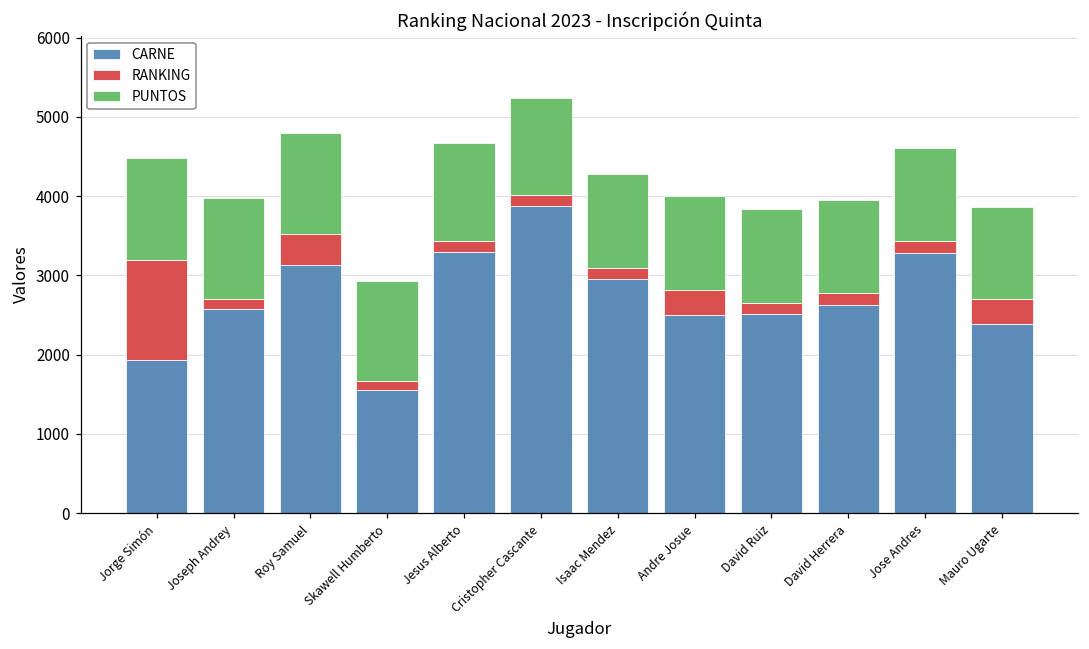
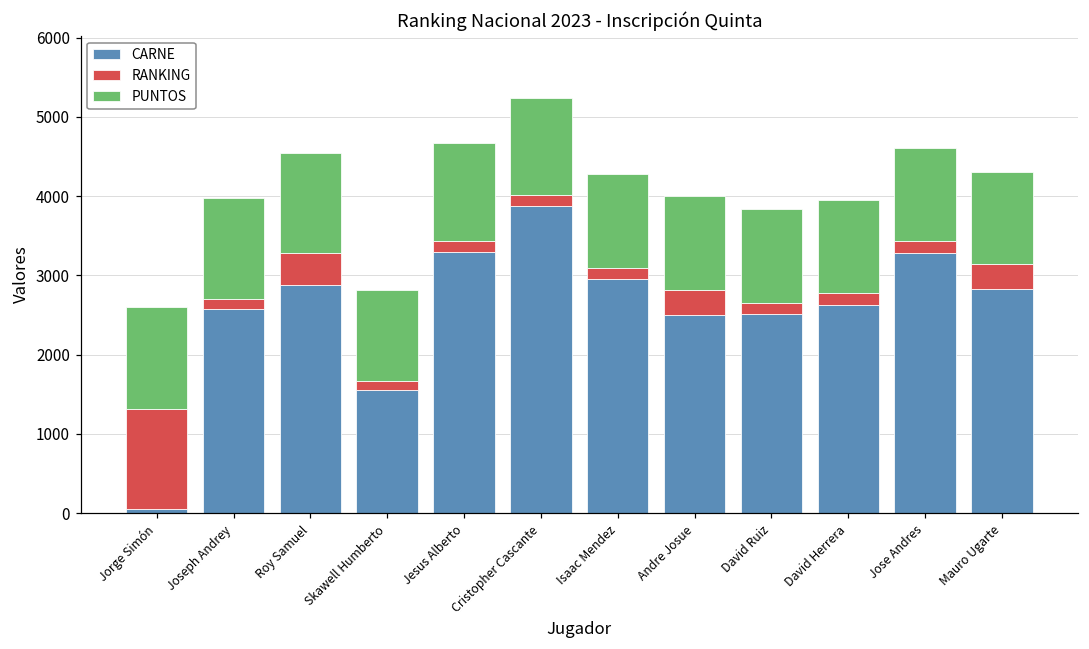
  {
    "CARNE": {
-     "Jorge Simón": 1900,
+     "Jorge Simón": 0,
      "Joseph Andrey": 2600,
-     "Roy Samuel": 3100,
+     "Roy Samuel": 2900,
      "Skawell Humberto": 1500,
      "Jesus Alberto": 3300,
      "Cristopher Cascante": 3900,
      "Isaac Mendez": 3000,
      "Andre Josue": 2500,
      "David Ruiz": 2500,
      "David Herrera": 2600,
      "Jose Andres": 3300,
-     "Mauro Ugarte": 2400
+     "Mauro Ugarte": 2800
    },
    "RANKING": {
      "Jorge Simón": 1300,
      "Joseph Andrey": 100,
      "Roy Samuel": 400,
      "Skawell Humberto": 100,
      "Jesus Alberto": 100,
      "Cristopher Cascante": 100,
      "Isaac Mendez": 100,
      "Andre Josue": 300,
      "David Ruiz": 100,
      "David Herrera": 100,
      "Jose Andres": 200,
      "Mauro Ugarte": 300
    },
    "PUNTOS": {
      "Jorge Simón": 1300,
      "Joseph Andrey": 1300,
      "Roy Samuel": 1300,
-     "Skawell Humberto": 1300,
+     "Skawell Humberto": 1100,
      "Jesus Alberto": 1200,
      "Cristopher Cascante": 1200,
      "Isaac Mendez": 1200,
      "Andre Josue": 1200,
      "David Ruiz": 1200,
      "David Herrera": 1200,
      "Jose Andres": 1200,
      "Mauro Ugarte": 1200
    }
  }
